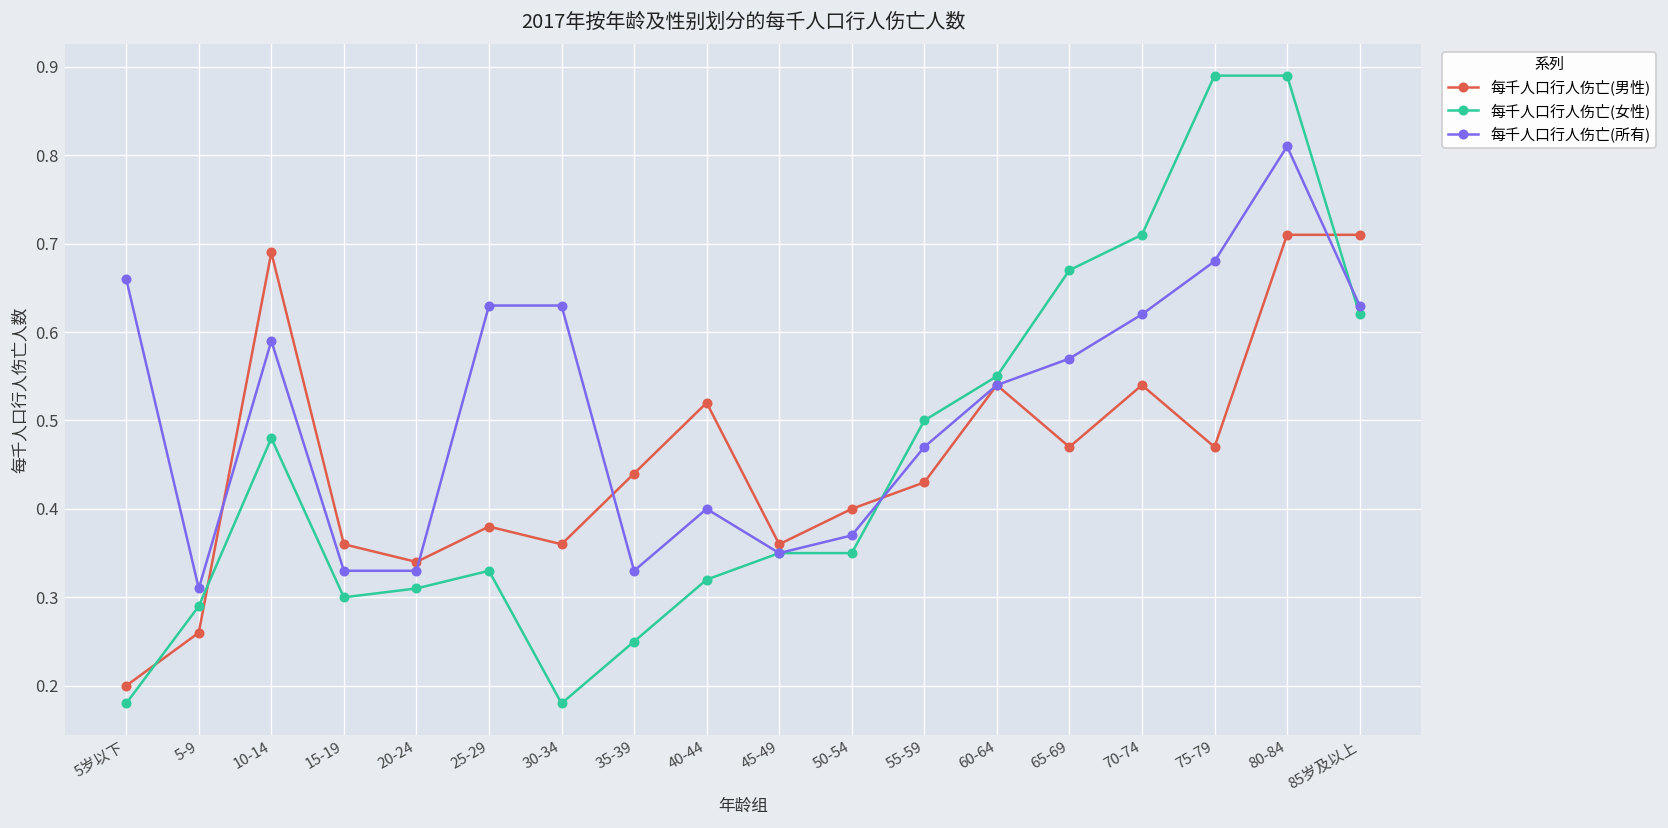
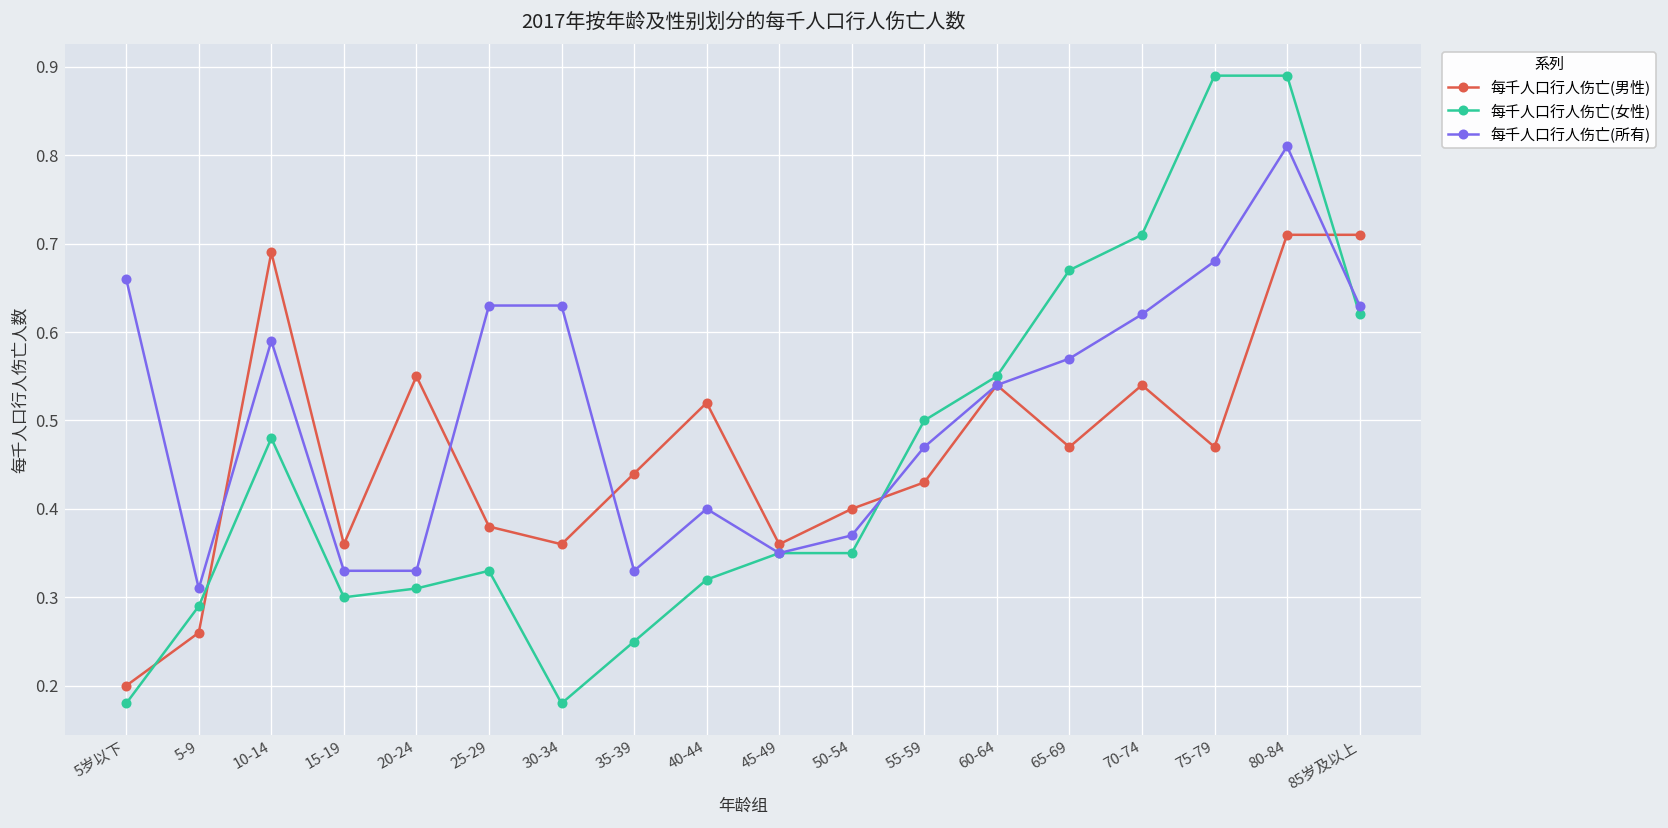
  {
    "每千人口行人伤亡(男性)": {
      "5岁以下": 0.20,
      "5-9": 0.26,
      "10-14": 0.69,
      "15-19": 0.36,
-     "20-24": 0.34,
+     "20-24": 0.55,
      "25-29": 0.38,
      "30-34": 0.36,
      "35-39": 0.44,
      "40-44": 0.52,
      "45-49": 0.36,
      "50-54": 0.40,
      "55-59": 0.43,
      "65-69": 0.47,
      "70-74": 0.54,
      "75-79": 0.47,
      "80-84": 0.71,
      "85岁及以上": 0.71
    },
    "每千人口行人伤亡(女性)": {
      "5岁以下": 0.18,
      "5-9": 0.29,
      "10-14": 0.48,
      "15-19": 0.30,
      "20-24": 0.31,
      "25-29": 0.33,
      "30-34": 0.18,
      "35-39": 0.25,
      "40-44": 0.32,
      "50-54": 0.35,
      "55-59": 0.50,
      "60-64": 0.55,
      "65-69": 0.67,
      "70-74": 0.71,
      "75-79": 0.89,
      "80-84": 0.89,
      "85岁及以上": 0.62
    },
    "每千人口行人伤亡(所有)": {
      "5岁以下": 0.66,
      "5-9": 0.31,
      "10-14": 0.59,
      "15-19": 0.33,
      "20-24": 0.33,
      "25-29": 0.63,
      "30-34": 0.63,
      "35-39": 0.33,
      "40-44": 0.40,
      "50-54": 0.37,
      "55-59": 0.47,
      "65-69": 0.57,
      "70-74": 0.62,
      "75-79": 0.68,
      "80-84": 0.81,
      "85岁及以上": 0.63
    }
  }
